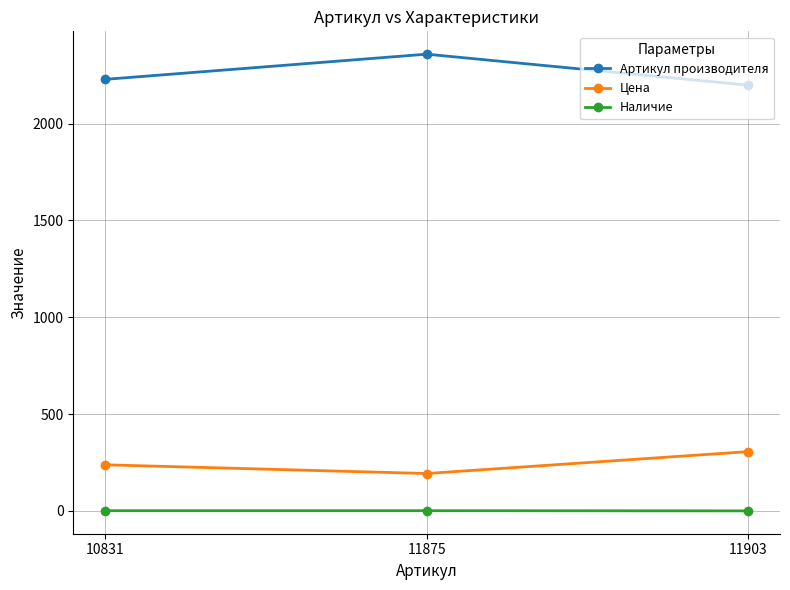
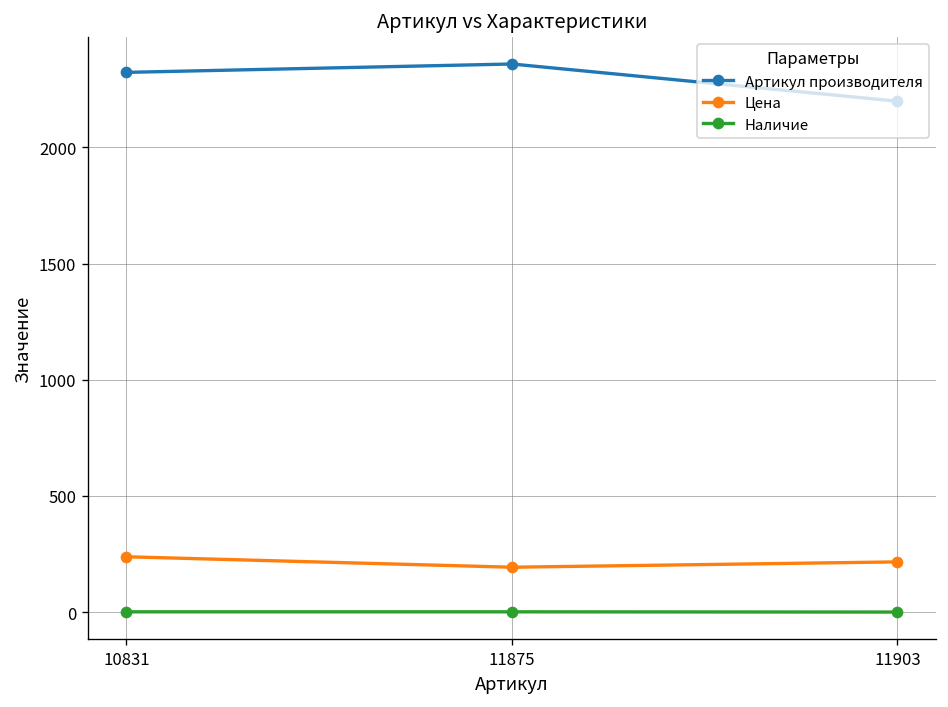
  {
    "Артикул производителя": {
-     "10831": 2230,
+     "10831": 2320,
      "11875": 2360
    },
    "Цена": {
      "10831": 240,
      "11875": 190,
-     "11903": 310
+     "11903": 220
    },
    "Наличие": {
      "10831": 0,
      "11875": 0,
      "11903": 0
    }
  }
